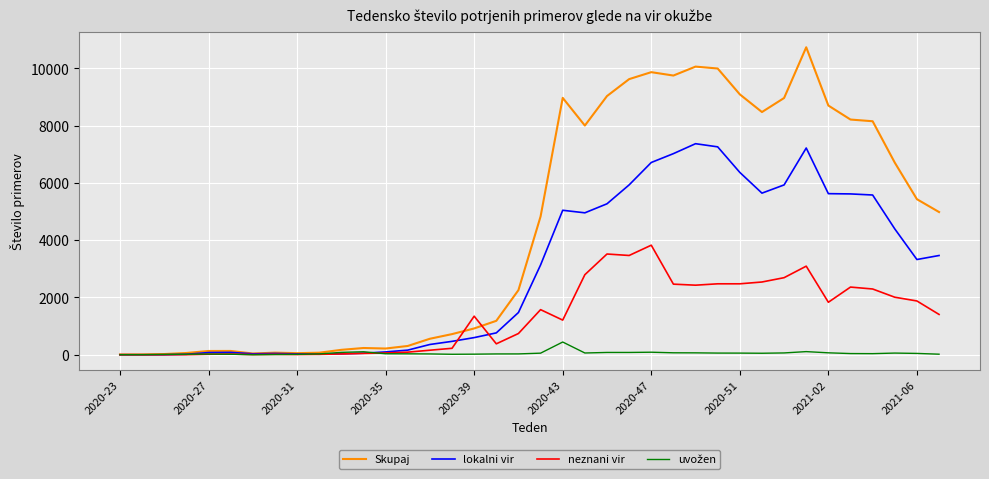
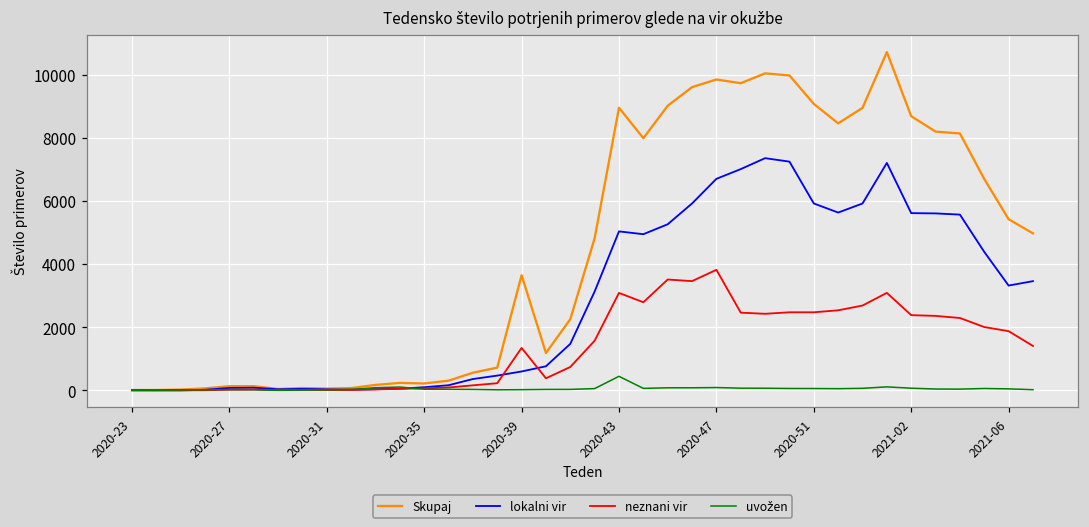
  {
    "Skupaj": {
      "2020-35": 200,
-     "2020-39": 900,
+     "2020-39": 3700,
      "2020-43": 9000,
      "2020-47": 9900,
      "2020-51": 9100,
      "2021-02": 8700,
      "2021-06": 5400
    },
    "lokalni vir": {
      "2020-39": 600,
      "2020-43": 5000,
      "2020-47": 6700,
-     "2020-51": 6400,
+     "2020-51": 5900,
      "2021-02": 5600,
      "2021-06": 3300
    },
    "neznani vir": {
      "2020-39": 1300,
-     "2020-43": 1200,
+     "2020-43": 3100,
      "2020-47": 3800,
      "2020-51": 2500,
-     "2021-02": 1800,
+     "2021-02": 2400,
      "2021-06": 1900
    },
    "uvožen": {
      "2020-39": 0,
      "2020-43": 400,
      "2020-47": 100,
      "2020-51": 100,
      "2021-02": 100,
      "2021-06": 0
    }
  }
